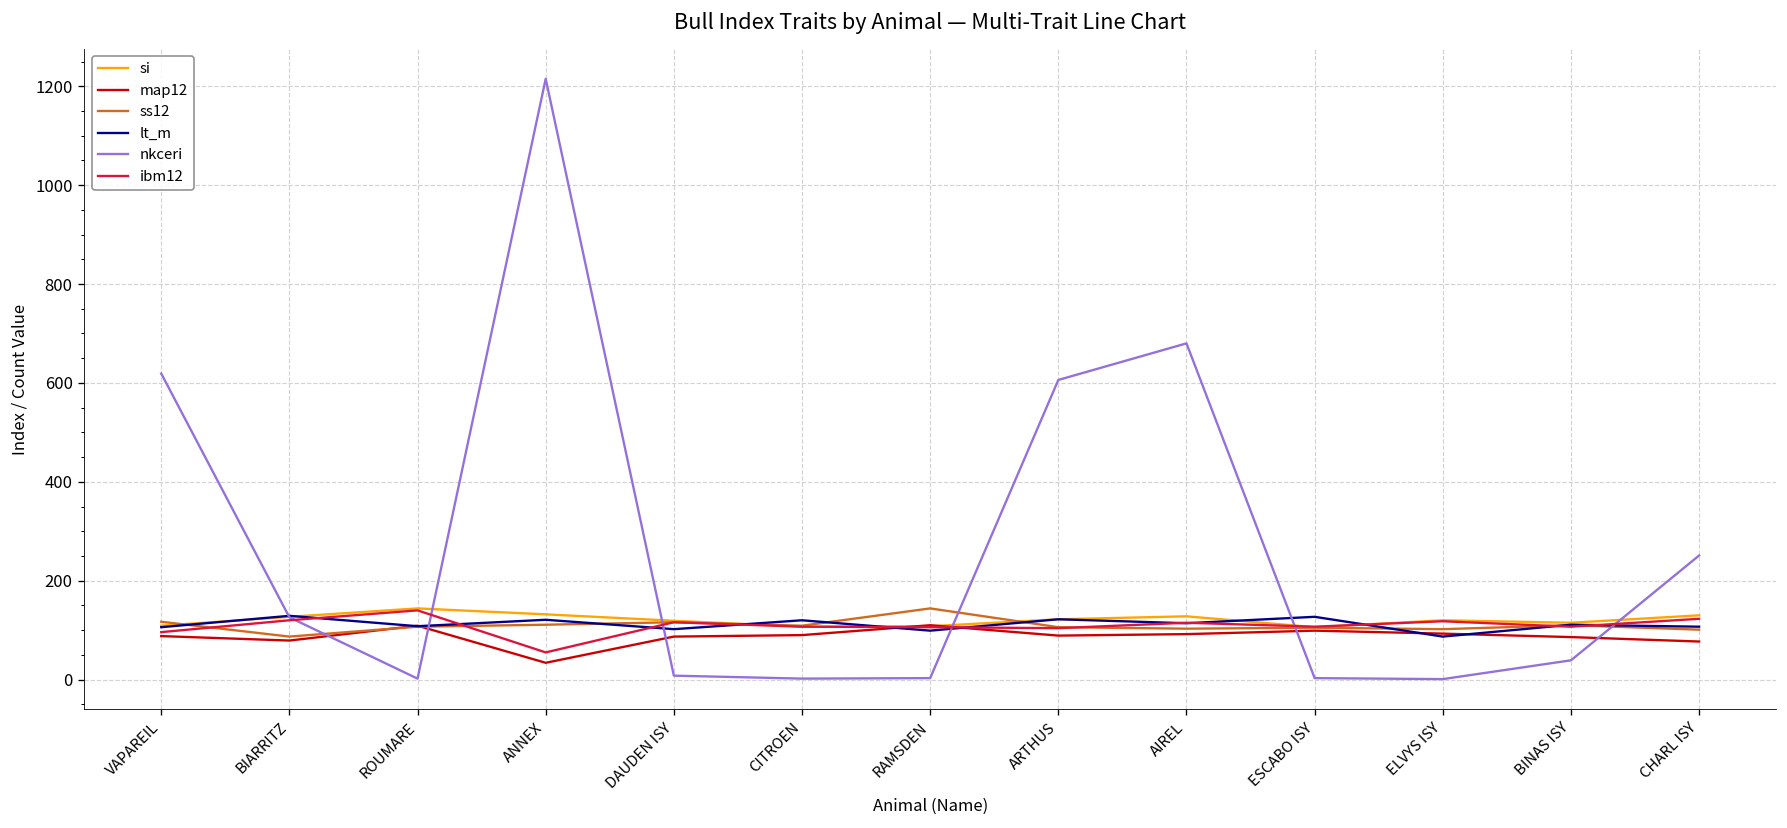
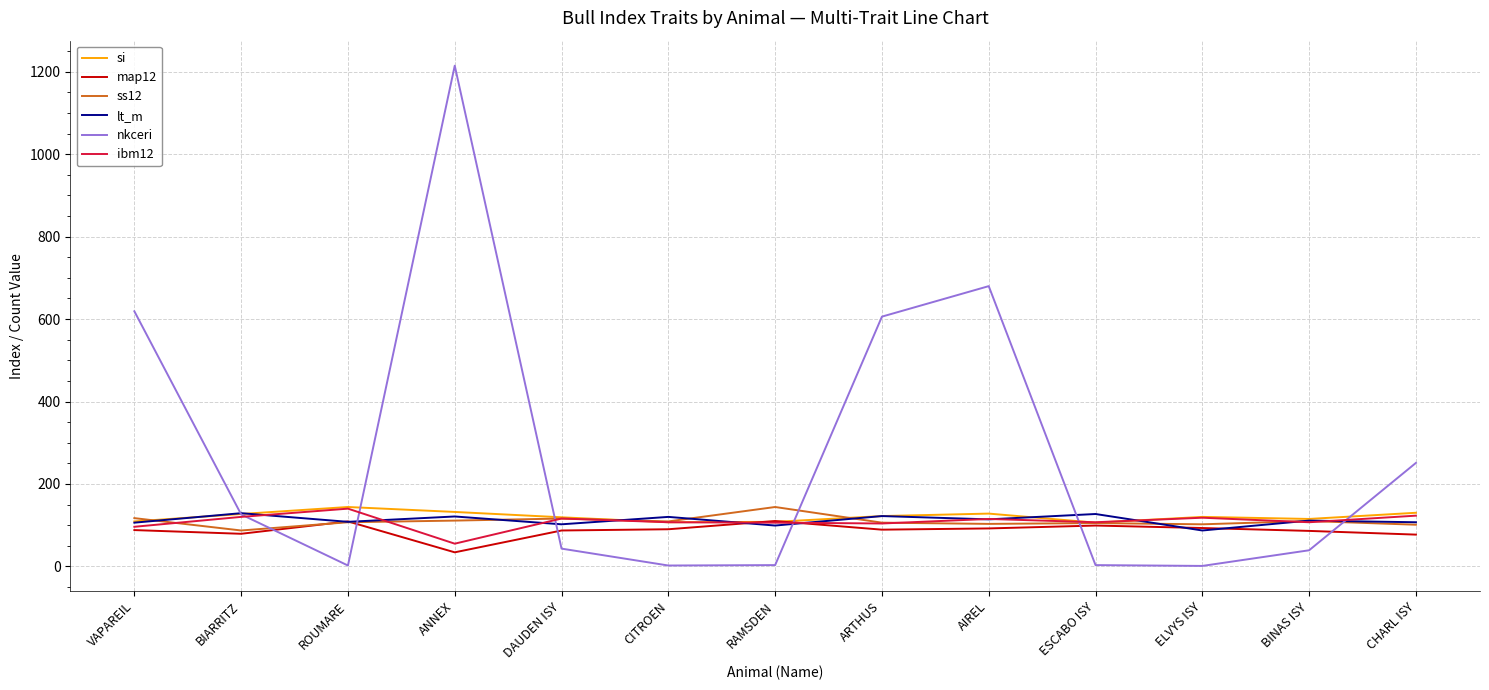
  {
    "si": {
      "ANNEX": 130,
      "AIREL": 130,
      "CHARL ISY": 130
    },
    "map12": {
      "VAPAREIL": 90,
      "BIARRITZ": 80,
      "ANNEX": 30,
      "DAUDEN ISY": 90,
      "CITROEN": 90,
      "ARTHUS": 90,
      "AIREL": 90,
      "BINAS ISY": 90,
      "CHARL ISY": 80
    },
    "ss12": {
      "VAPAREIL": 120,
      "BIARRITZ": 90,
      "ANNEX": 110,
      "RAMSDEN": 140,
      "AIREL": 100,
      "ELVYS ISY": 100
    },
    "lt_m": {
      "ANNEX": 120,
      "DAUDEN ISY": 100,
      "CITROEN": 120,
      "RAMSDEN": 100,
      "ESCABO ISY": 130
    },
    "nkceri": {
      "VAPAREIL": 620,
      "ROUMARE": 0,
      "ANNEX": 1220,
-     "DAUDEN ISY": 10,
+     "DAUDEN ISY": 40,
      "CITROEN": 0,
      "RAMSDEN": 0,
      "ARTHUS": 610,
      "AIREL": 680,
      "ESCABO ISY": 0,
      "ELVYS ISY": 0,
      "BINAS ISY": 40,
      "CHARL ISY": 250
    },
    "ibm12": {
      "VAPAREIL": 100,
      "ANNEX": 60,
      "CHARL ISY": 120
    }
  }
